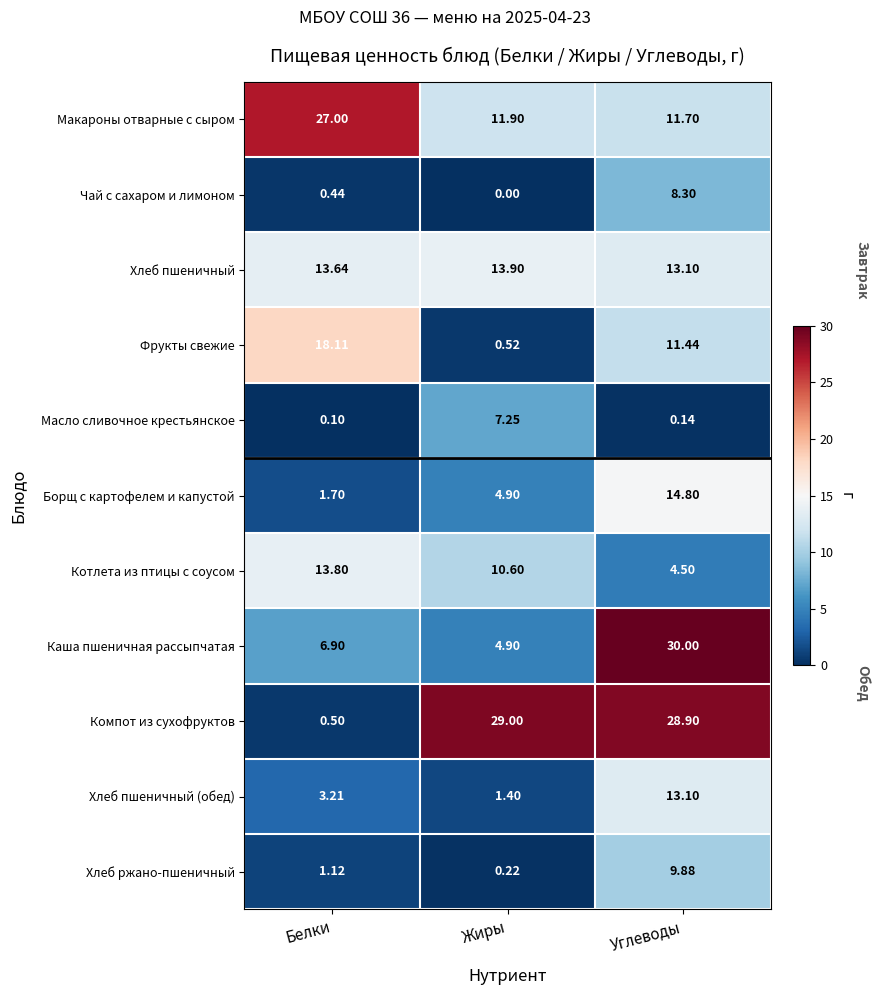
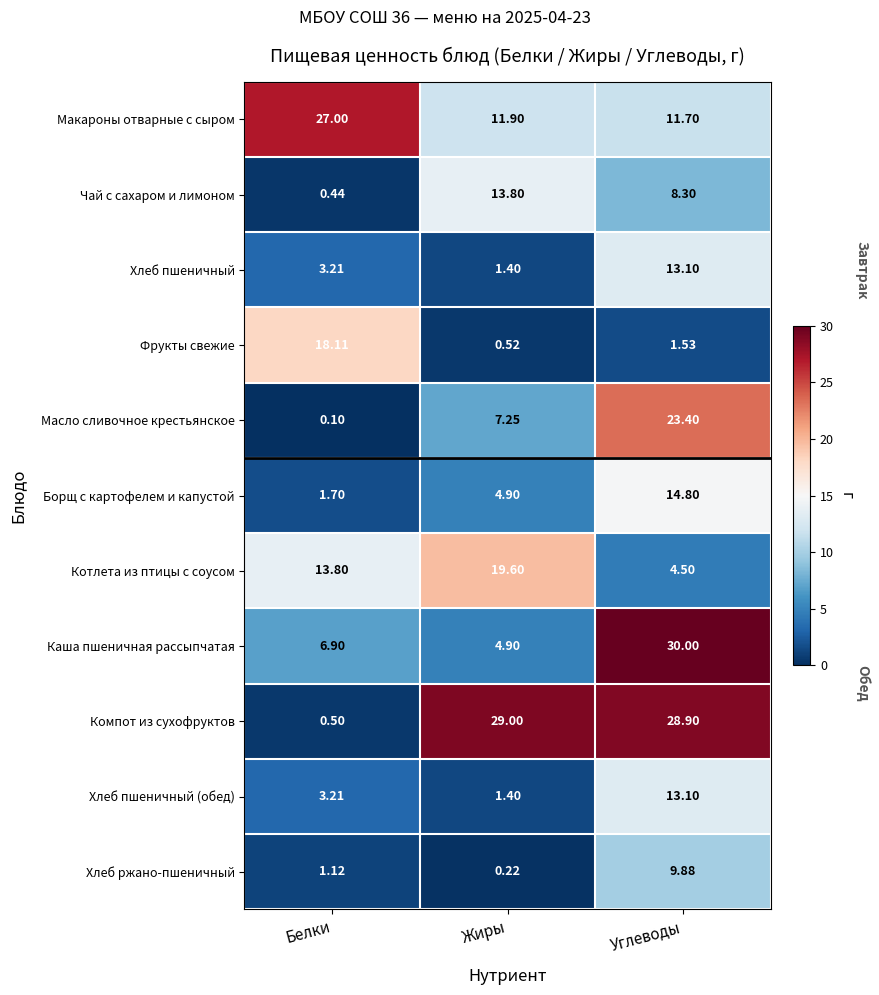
  {
    "Макароны отварные с сыром": {
      "Белки": 27.00,
      "Жиры": 11.90,
      "Углеводы": 11.70
    },
    "Чай с сахаром и лимоном": {
      "Белки": 0.44,
-     "Жиры": 0.00,
+     "Жиры": 13.80,
      "Углеводы": 8.30
    },
    "Хлеб пшеничный": {
-     "Белки": 13.64,
-     "Жиры": 13.90,
+     "Белки": 3.21,
+     "Жиры": 1.40,
      "Углеводы": 13.10
    },
    "Фрукты свежие": {
      "Белки": 18.11,
      "Жиры": 0.52,
-     "Углеводы": 11.44
+     "Углеводы": 1.53
    },
    "Масло сливочное крестьянское": {
      "Белки": 0.10,
      "Жиры": 7.25,
-     "Углеводы": 0.14
+     "Углеводы": 23.40
    },
    "Борщ с картофелем и капустой": {
      "Белки": 1.70,
      "Жиры": 4.90,
      "Углеводы": 14.80
    },
    "Котлета из птицы с соусом": {
      "Белки": 13.80,
-     "Жиры": 10.60,
+     "Жиры": 19.60,
      "Углеводы": 4.50
    },
    "Каша пшеничная рассыпчатая": {
      "Белки": 6.90,
      "Жиры": 4.90,
      "Углеводы": 30.00
    },
    "Компот из сухофруктов": {
      "Белки": 0.50,
      "Жиры": 29.00,
      "Углеводы": 28.90
    },
    "Хлеб пшеничный (обед)": {
      "Белки": 3.21,
      "Жиры": 1.40,
      "Углеводы": 13.10
    },
    "Хлеб ржано-пшеничный": {
      "Белки": 1.12,
      "Жиры": 0.22,
      "Углеводы": 9.88
    }
  }
